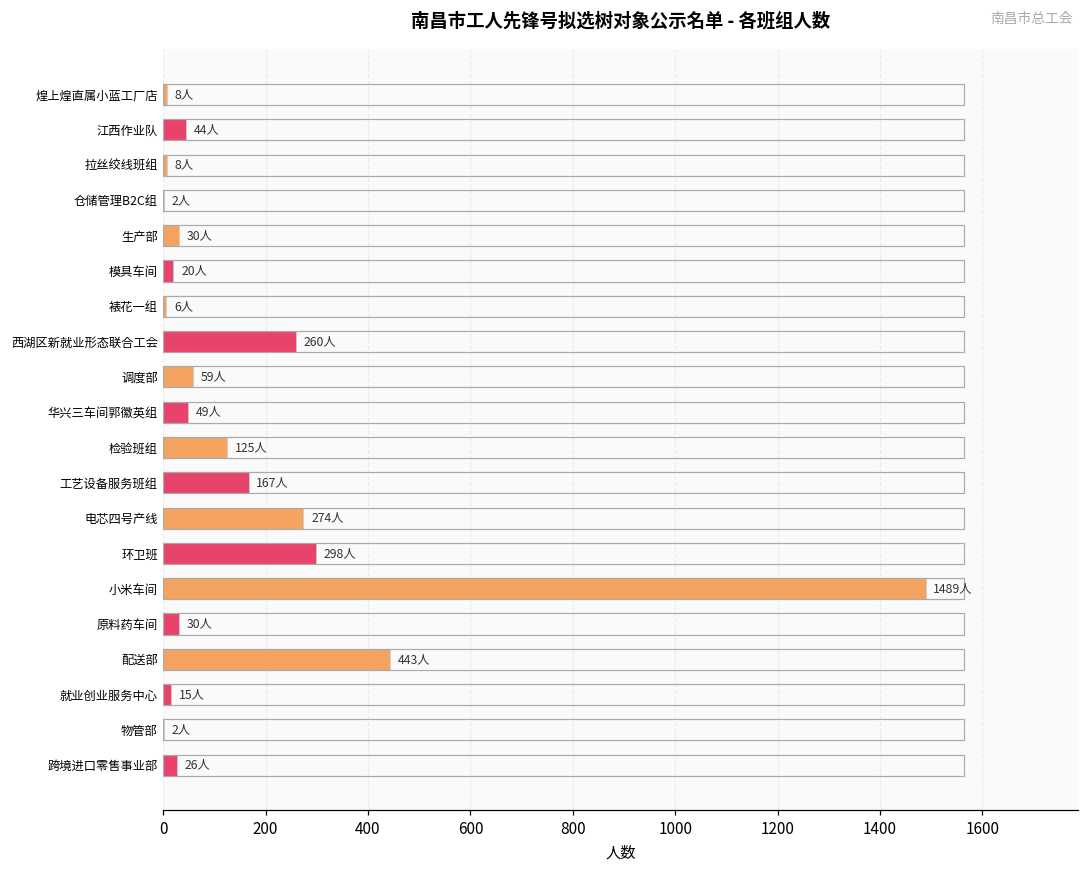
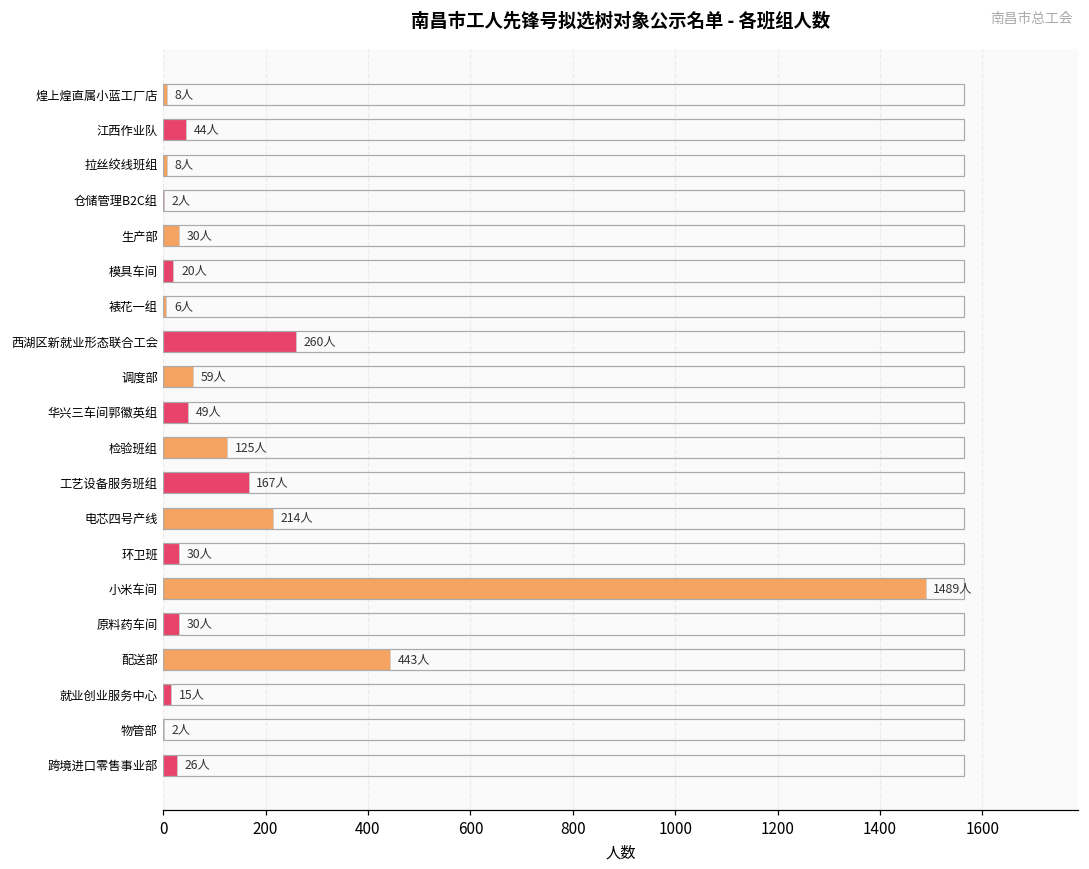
  {
    "煌上煌直属小蓝工厂店": "8人",
    "江西作业队": "44人",
    "拉丝绞线班组": "8人",
    "仓储管理B2C组": "2人",
    "生产部": "30人",
    "模具车间": "20人",
    "裱花一组": "6人",
    "西湖区新就业形态联合工会": "260人",
    "调度部": "59人",
    "华兴三车间郭徽英组": "49人",
    "检验班组": "125人",
    "工艺设备服务班组": "167人",
-   "电芯四号产线": "274人",
-   "环卫班": "298人",
+   "电芯四号产线": "214人",
+   "环卫班": "30人",
    "小米车间": "1489人",
    "原料药车间": "30人",
    "配送部": "443人",
    "就业创业服务中心": "15人",
    "物管部": "2人",
    "跨境进口零售事业部": "26人"
  }
